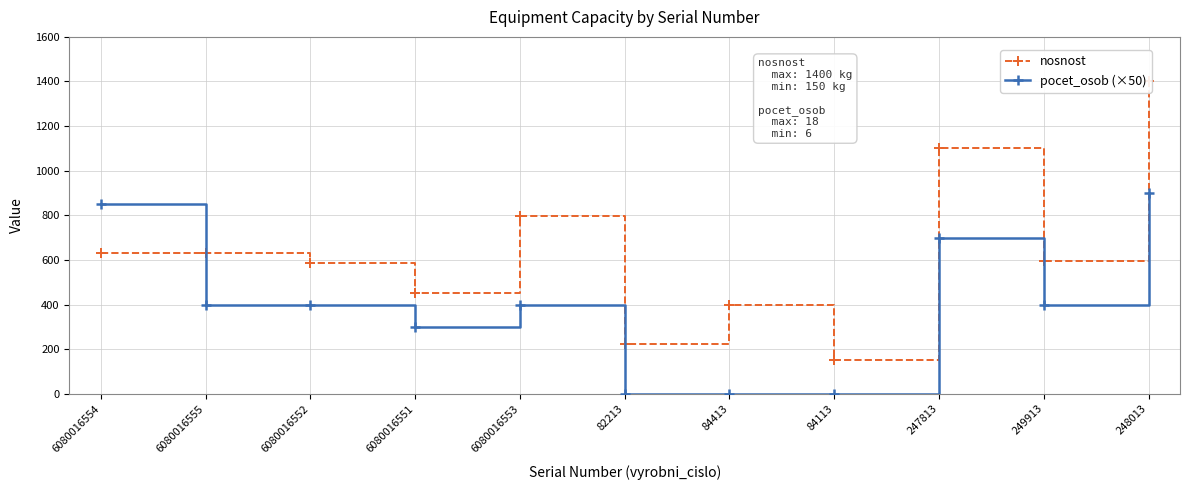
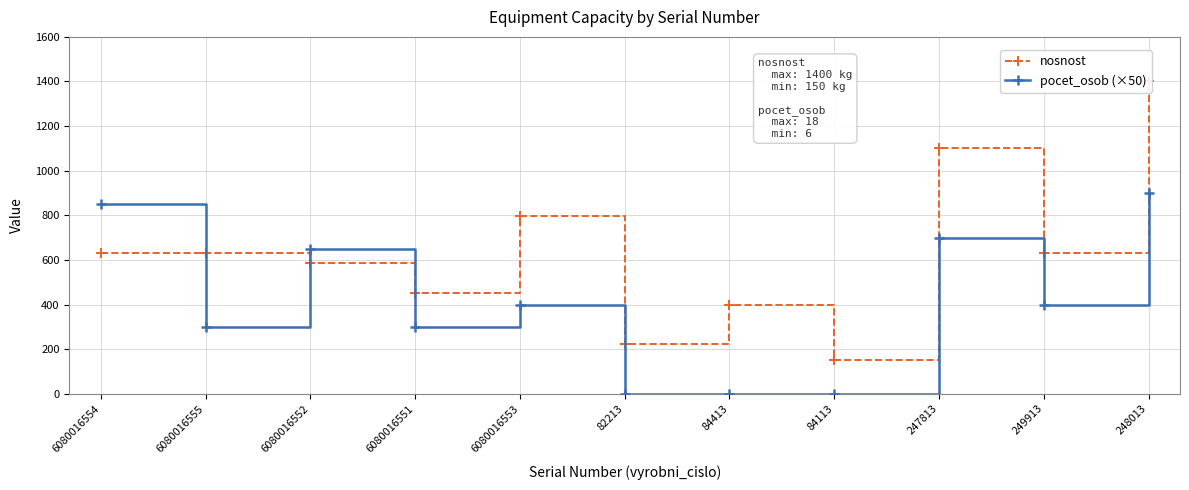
  {
    "nosnost": {
      "6080016554": 630,
      "6080016555": 630,
      "6080016552": 590,
      "6080016551": 450,
      "6080016553": 800,
      "82213": 230,
      "84413": 400,
      "84113": 150,
      "247813": 1100,
-     "249913": 590
+     "249913": 630
    },
    "pocet_osob (×50)": {
      "6080016554": 850,
-     "6080016555": 400,
-     "6080016552": 400,
+     "6080016555": 300,
+     "6080016552": 650,
      "6080016551": 300,
      "6080016553": 400,
      "82213": 0,
      "84413": 0,
      "84113": 0,
      "247813": 700,
      "249913": 400,
      "248013": 900
    }
  }
